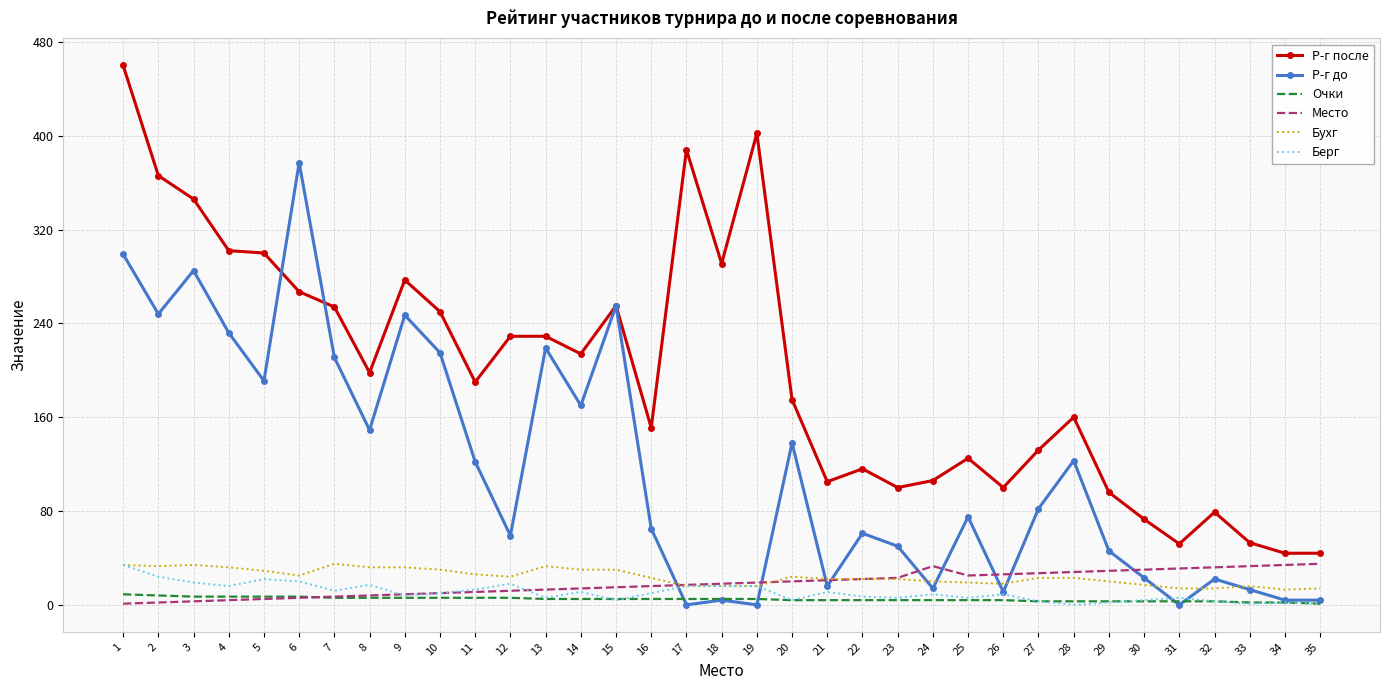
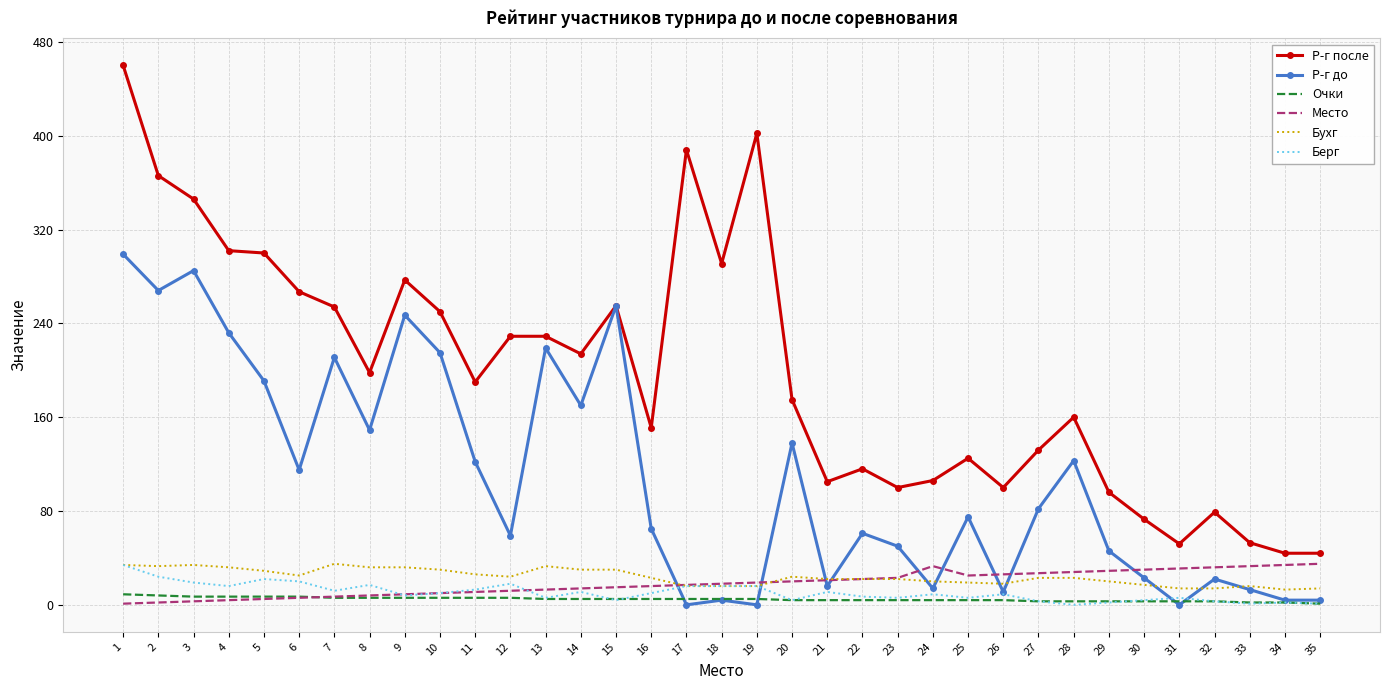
  {
    "Р-г после": {
      "1": 460,
      "2": 366,
      "3": 346,
      "4": 302,
      "5": 300,
      "6": 267,
      "7": 254,
      "8": 198,
      "9": 277,
      "10": 250,
      "11": 190,
      "12": 229,
      "13": 229,
      "14": 214,
      "16": 151,
      "17": 388,
      "18": 291,
      "19": 402,
      "20": 175,
      "21": 105,
      "22": 116,
      "23": 100,
      "24": 106,
      "25": 125,
      "26": 100,
      "27": 132,
      "28": 160,
      "29": 96,
      "30": 73,
      "31": 52,
      "32": 79,
      "33": 53,
      "34": 44,
      "35": 44
    },
    "Р-г до": {
      "1": 299,
-     "2": 248,
+     "2": 268,
      "3": 285,
      "4": 232,
      "5": 191,
-     "6": 377,
+     "6": 115,
      "7": 211,
      "8": 149,
      "9": 247,
      "10": 215,
      "11": 122,
      "12": 59,
      "13": 219,
      "14": 170,
      "16": 65,
      "17": 0,
      "19": 0,
      "20": 138,
      "21": 16,
      "22": 61,
      "23": 50,
      "24": 14,
      "25": 75,
      "27": 82,
      "28": 123,
      "29": 46,
      "30": 23,
      "31": 0,
      "32": 22,
      "33": 13,
      "35": 4
    },
    "Очки": {
      "1": 9,
      "2": 8,
      "3": 7,
      "4": 7,
      "10": 6,
      "11": 6,
      "12": 6,
      "14": 5,
      "16": 5,
      "17": 5,
      "19": 5,
      "21": 4,
      "22": 4,
      "24": 4,
      "26": 4,
      "28": 3,
      "31": 3
    },
    "Место": {
      "1": 1,
      "2": 2,
      "3": 3,
      "4": 4,
      "12": 12,
      "13": 13,
      "14": 14,
      "15": 15,
      "16": 16,
      "19": 19,
      "20": 20,
      "24": 33,
      "25": 25,
      "26": 26,
      "27": 27,
      "28": 28,
      "29": 29,
      "30": 30,
      "31": 31,
      "32": 32,
      "33": 33,
      "34": 34,
      "35": 35
    },
    "Бухг": {
      "2": 33,
      "3": 34,
      "4": 32,
      "5": 29,
      "6": 25,
      "7": 35,
      "8": 32,
      "9": 32,
      "10": 30,
      "11": 26,
      "12": 24,
      "13": 33,
      "14": 30,
      "15": 30,
      "16": 23,
      "20": 24,
      "24": 20,
      "25": 19,
      "26": 18,
      "27": 23,
      "28": 23,
      "29": 20,
      "30": 17,
      "31": 14,
      "32": 14,
      "33": 16,
      "34": 13,
      "35": 14
    },
    "Берг": {
      "2": 24,
      "3": 19,
      "4": 16,
      "5": 22,
      "6": 20,
      "7": 12,
      "8": 17,
      "12": 18,
      "14": 11,
      "16": 10,
      "21": 11,
      "22": 7,
      "24": 9,
      "28": 0,
      "31": 6
    }
  }
